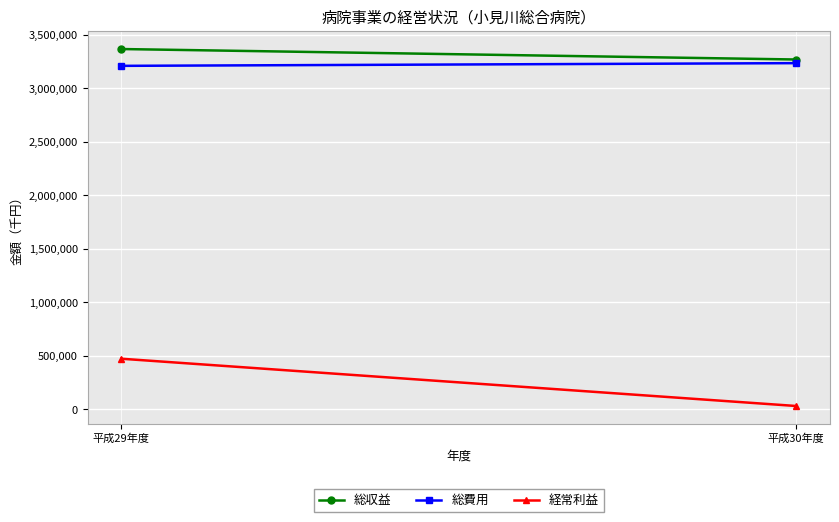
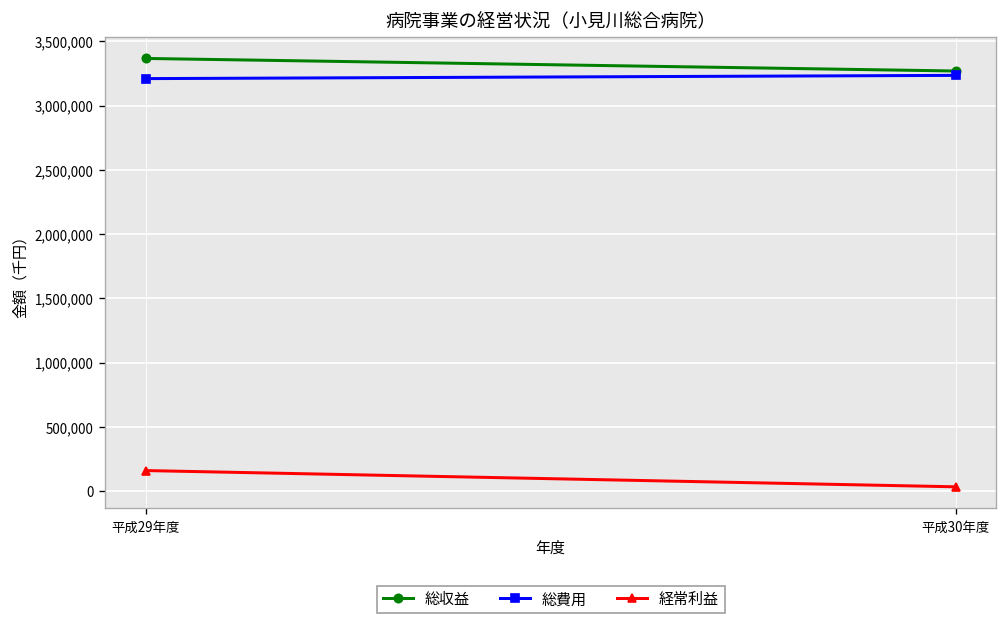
  {
    "総収益": {
      "平成29年度": "3,370,000",
      "平成30年度": "3,270,000"
    },
    "総費用": {
      "平成29年度": "3,210,000",
      "平成30年度": "3,240,000"
    },
    "経常利益": {
-     "平成29年度": "470,000",
+     "平成29年度": "160,000",
      "平成30年度": "30,000"
    }
  }
